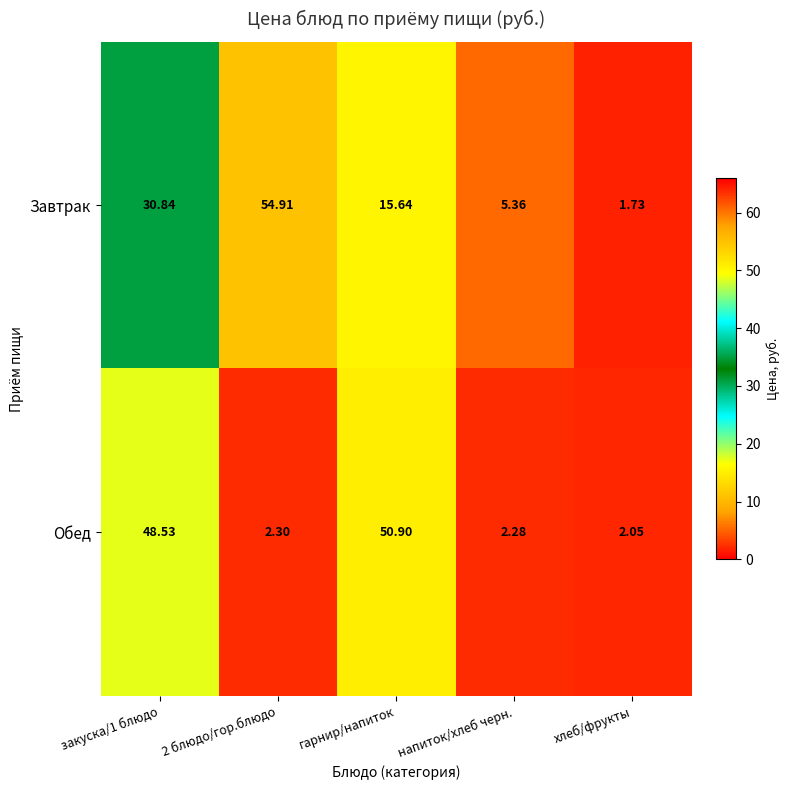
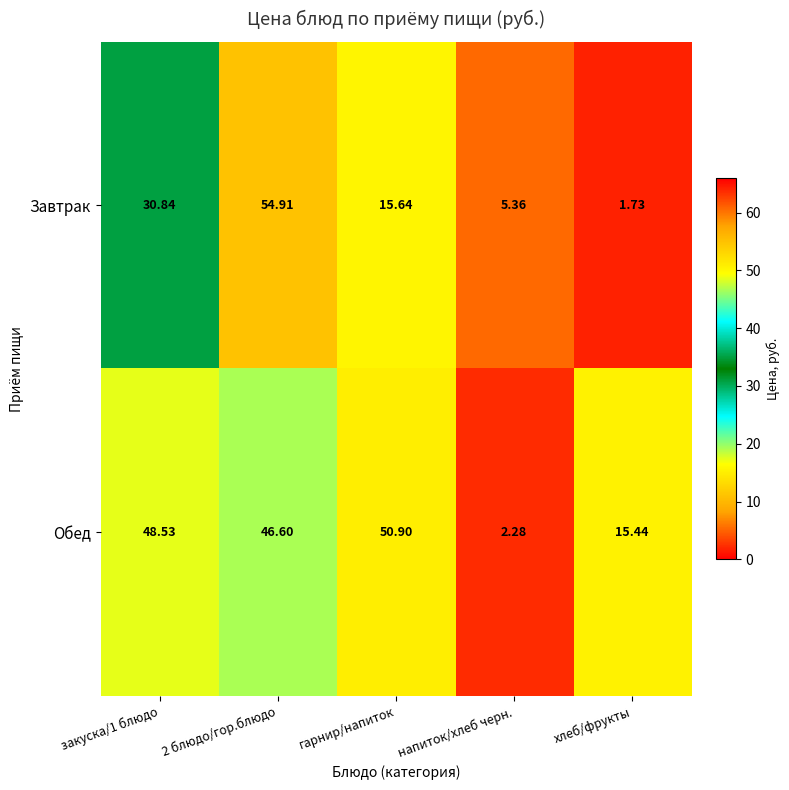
  {
    "Завтрак": {
      "закуска/1 блюдо": 30.84,
      "2 блюдо/гор.блюдо": 54.91,
      "гарнир/напиток": 15.64,
      "напиток/хлеб черн.": 5.36,
      "хлеб/фрукты": 1.73
    },
    "Обед": {
      "закуска/1 блюдо": 48.53,
-     "2 блюдо/гор.блюдо": 2.30,
+     "2 блюдо/гор.блюдо": 46.60,
      "гарнир/напиток": 50.90,
      "напиток/хлеб черн.": 2.28,
-     "хлеб/фрукты": 2.05
+     "хлеб/фрукты": 15.44
    }
  }
